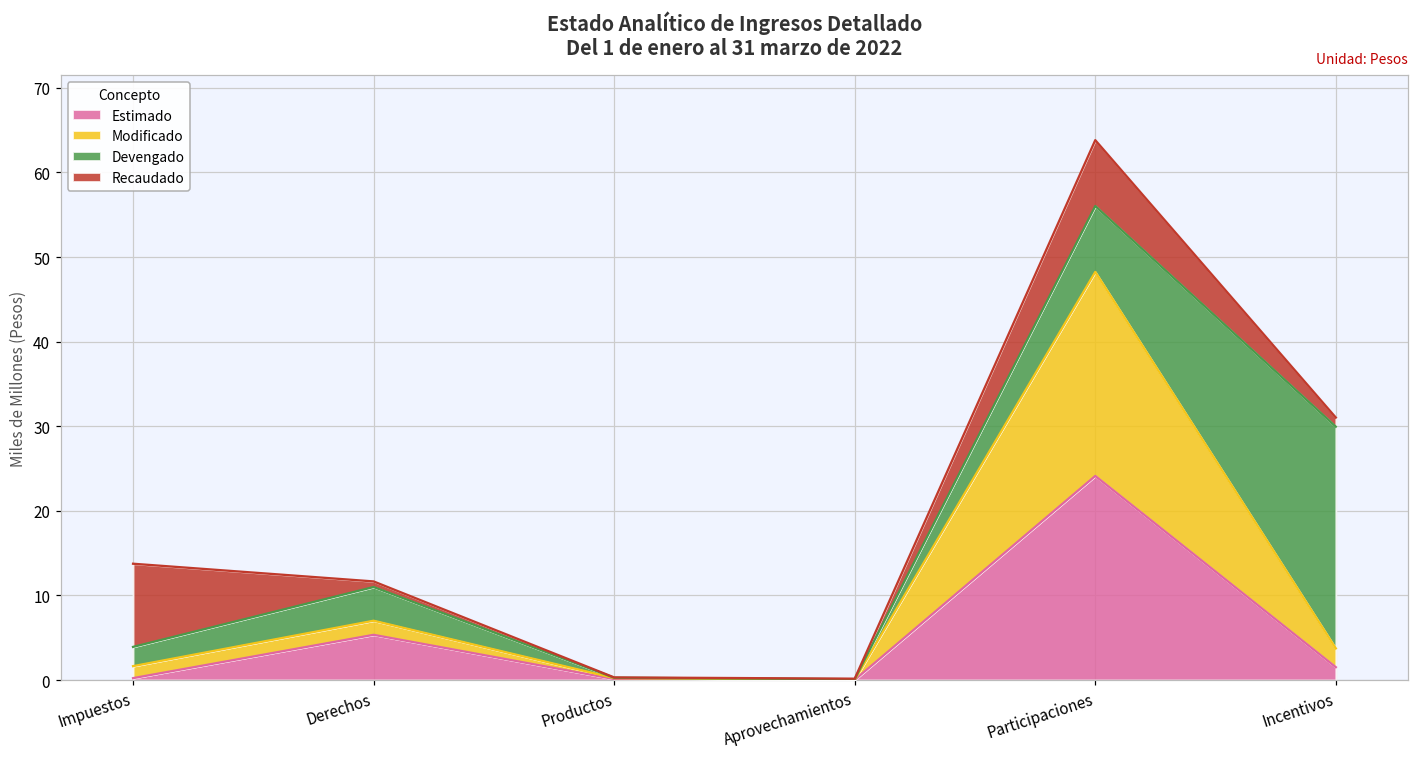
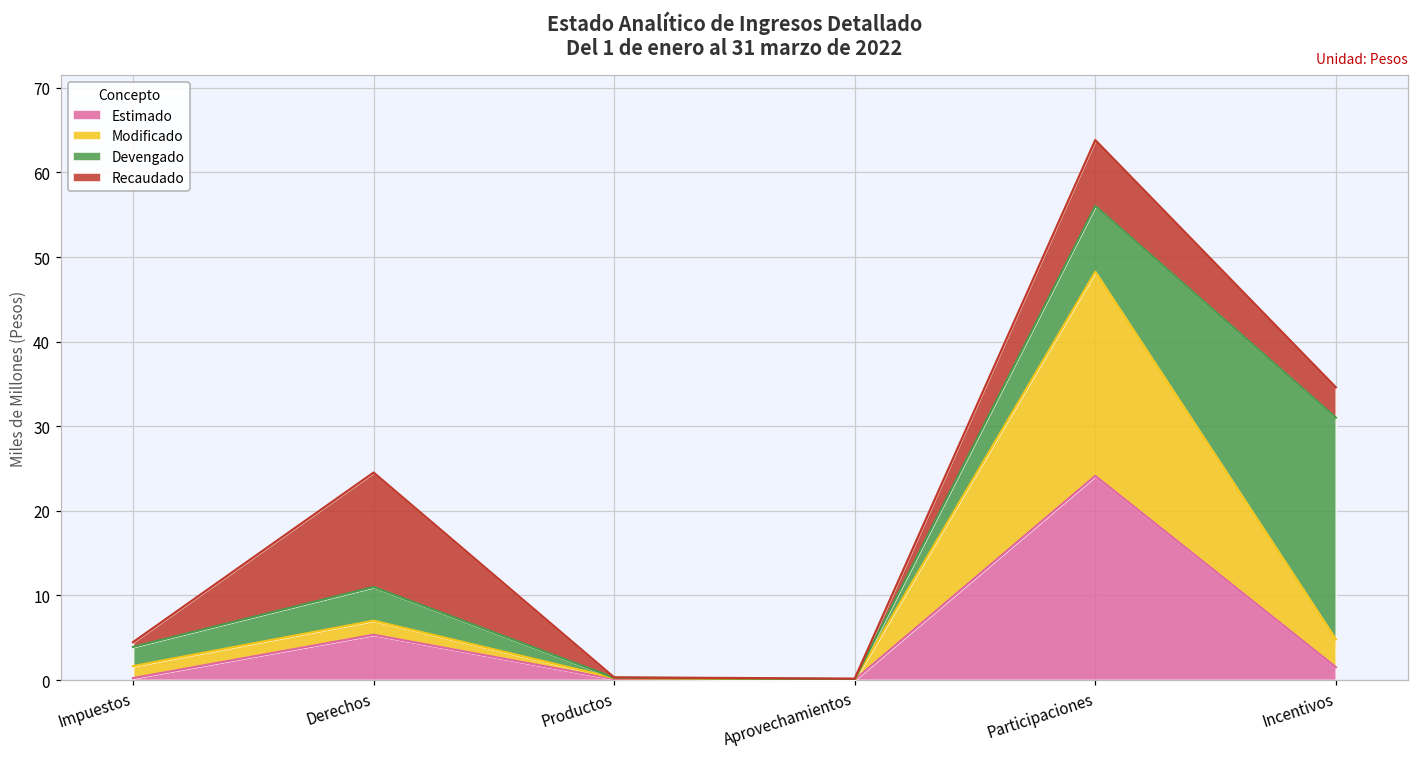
  {
    "Estimado": {
      "Impuestos": 0,
      "Derechos": 5,
      "Participaciones": 24,
      "Incentivos": 2
    },
    "Modificado": {
      "Impuestos": 1,
      "Derechos": 2,
      "Participaciones": 24,
-     "Incentivos": 2
+     "Incentivos": 3
    },
    "Devengado": {
      "Impuestos": 2,
      "Derechos": 4,
      "Participaciones": 8,
      "Incentivos": 26
    },
    "Recaudado": {
-     "Impuestos": 10,
-     "Derechos": 1,
+     "Impuestos": 1,
+     "Derechos": 14,
      "Participaciones": 8,
-     "Incentivos": 1
+     "Incentivos": 4
    }
  }
